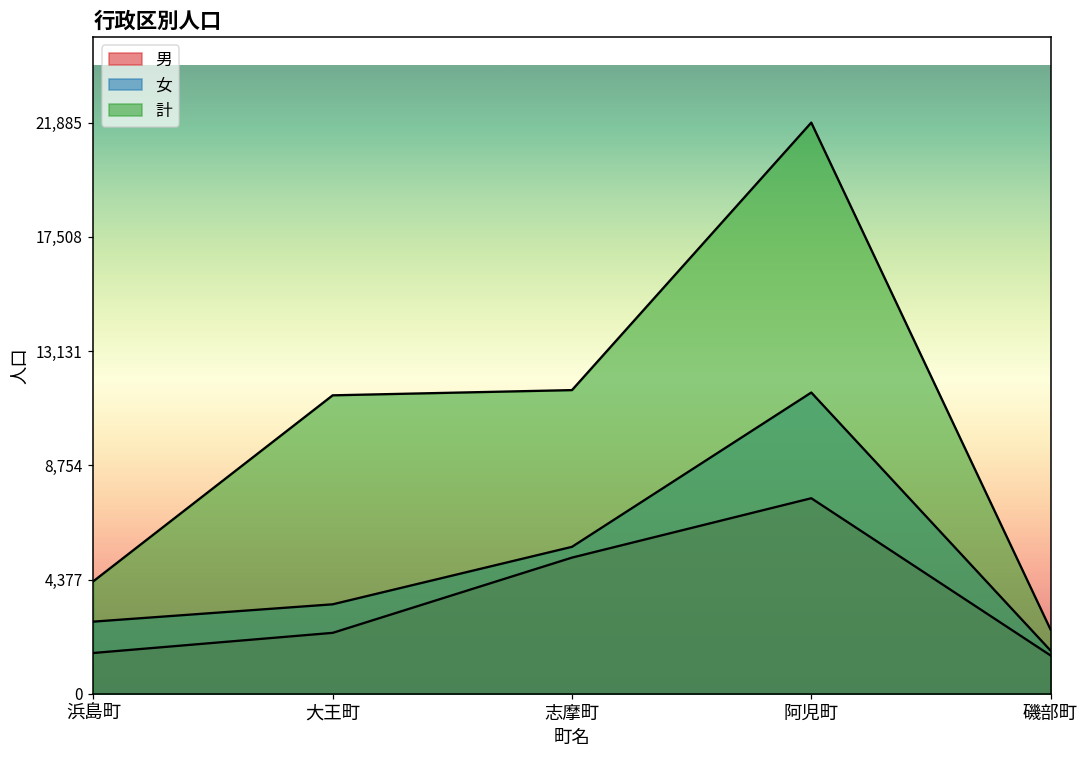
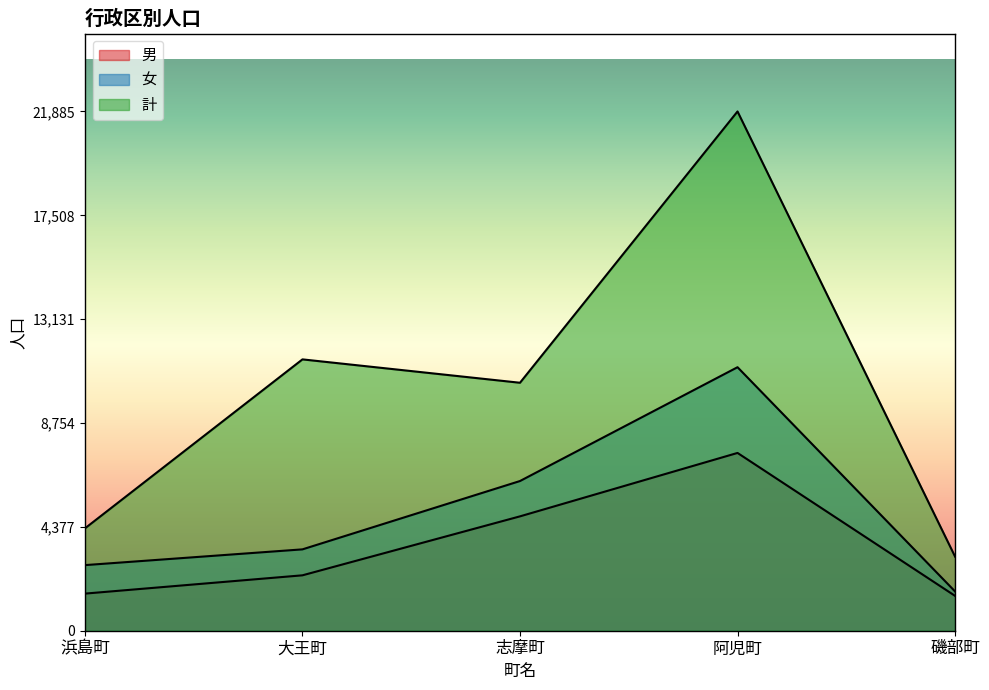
  {
    "男": {
      "浜島町": "1,600",
      "大王町": "2,300",
-     "志摩町": "5,200",
+     "志摩町": "4,800",
      "阿児町": "7,500",
      "磯部町": "1,500"
    },
    "女": {
      "浜島町": "2,800",
      "大王町": "3,400",
-     "志摩町": "5,600",
-     "阿児町": "11,500",
+     "志摩町": "6,300",
+     "阿児町": "11,100",
      "磯部町": "1,700"
    },
    "計": {
      "浜島町": "4,300",
      "大王町": "11,400",
-     "志摩町": "11,600",
+     "志摩町": "10,500",
      "阿児町": "21,900",
-     "磯部町": "2,500"
+     "磯部町": "3,100"
    }
  }
